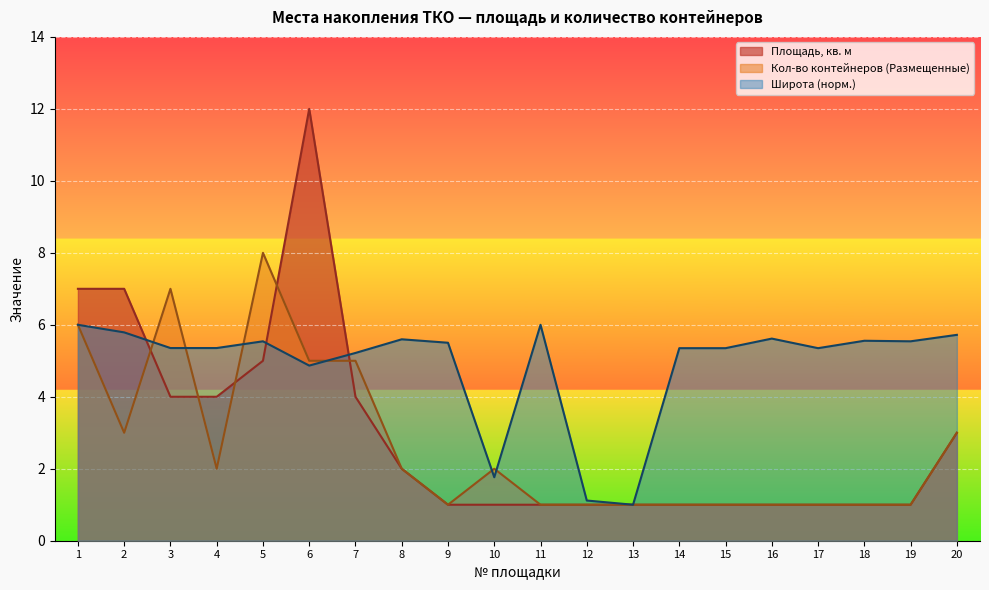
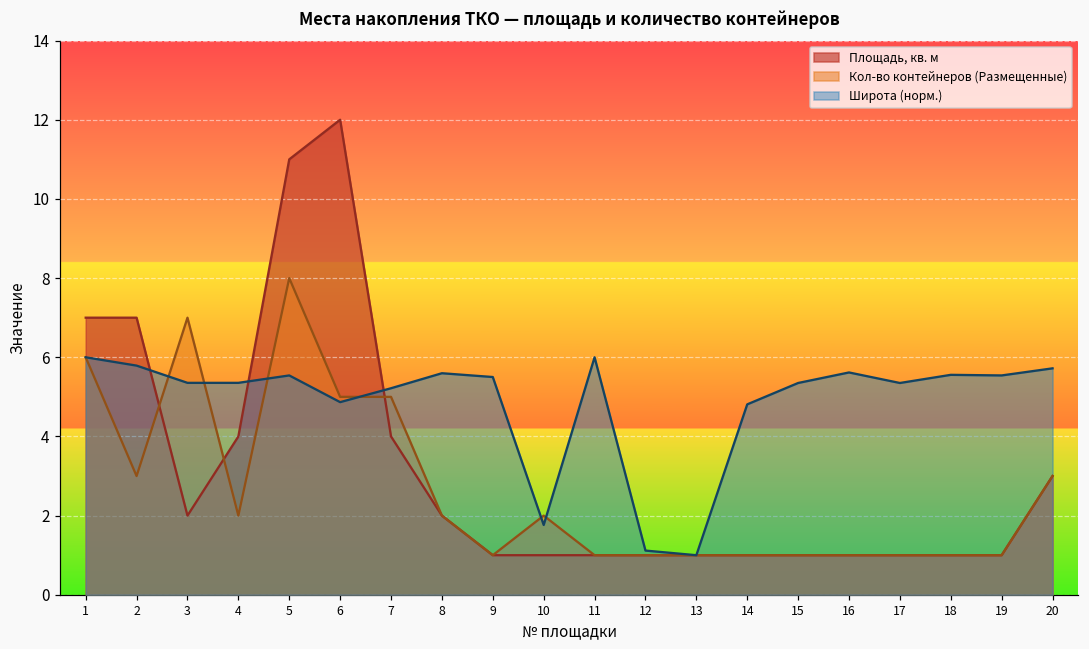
  {
    "Площадь, кв. м": {
      "1": 7,
      "2": 7,
-     "3": 4,
+     "3": 2,
      "4": 4,
-     "5": 5,
+     "5": 11,
      "6": 12,
      "7": 4,
      "10": 1
    },
    "Кол-во контейнеров (Размещенные)": {
      "2": 3.0,
      "3": 7.0,
      "4": 2.0,
      "5": 8.0,
      "6": 5.0,
      "7": 5.0,
      "10": 2.0
    },
    "Широта (норм.)": {
      "2": 5.8,
      "3": 5.4,
      "4": 5.4,
      "5": 5.5,
      "6": 4.9,
      "7": 5.2,
      "8": 5.6,
      "9": 5.5,
      "10": 1.8,
      "11": 6.0,
      "12": 1.1,
-     "14": 5.4,
+     "14": 4.8,
      "15": 5.4,
      "16": 5.6,
      "17": 5.4,
      "18": 5.6,
      "19": 5.5,
      "20": 5.7
    }
  }
